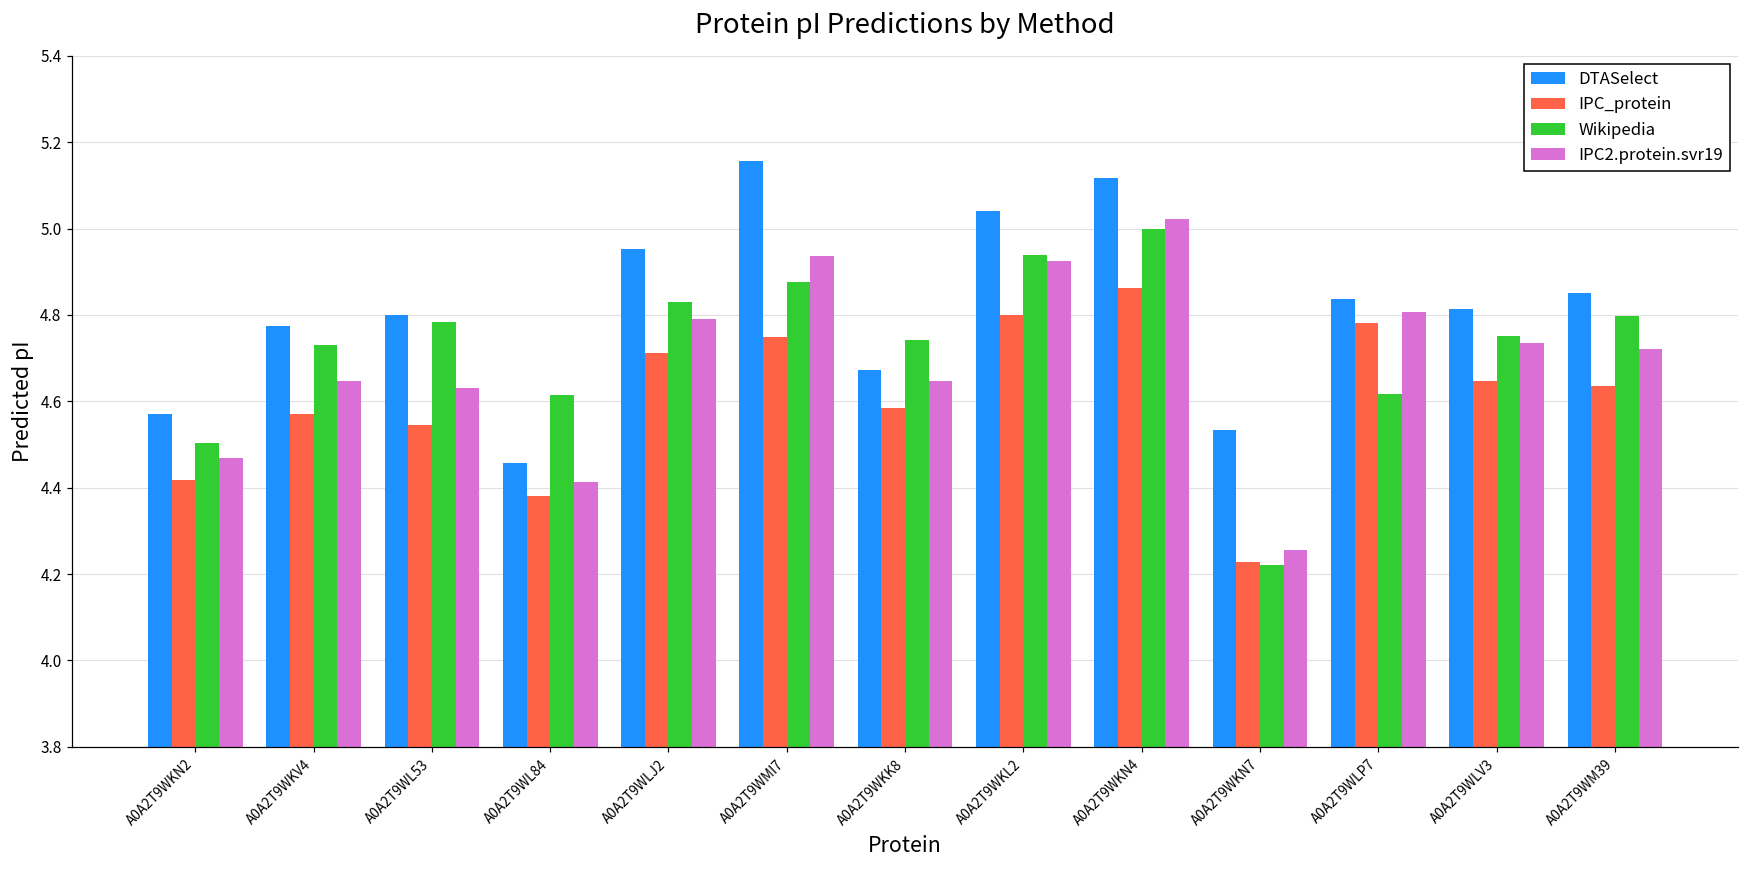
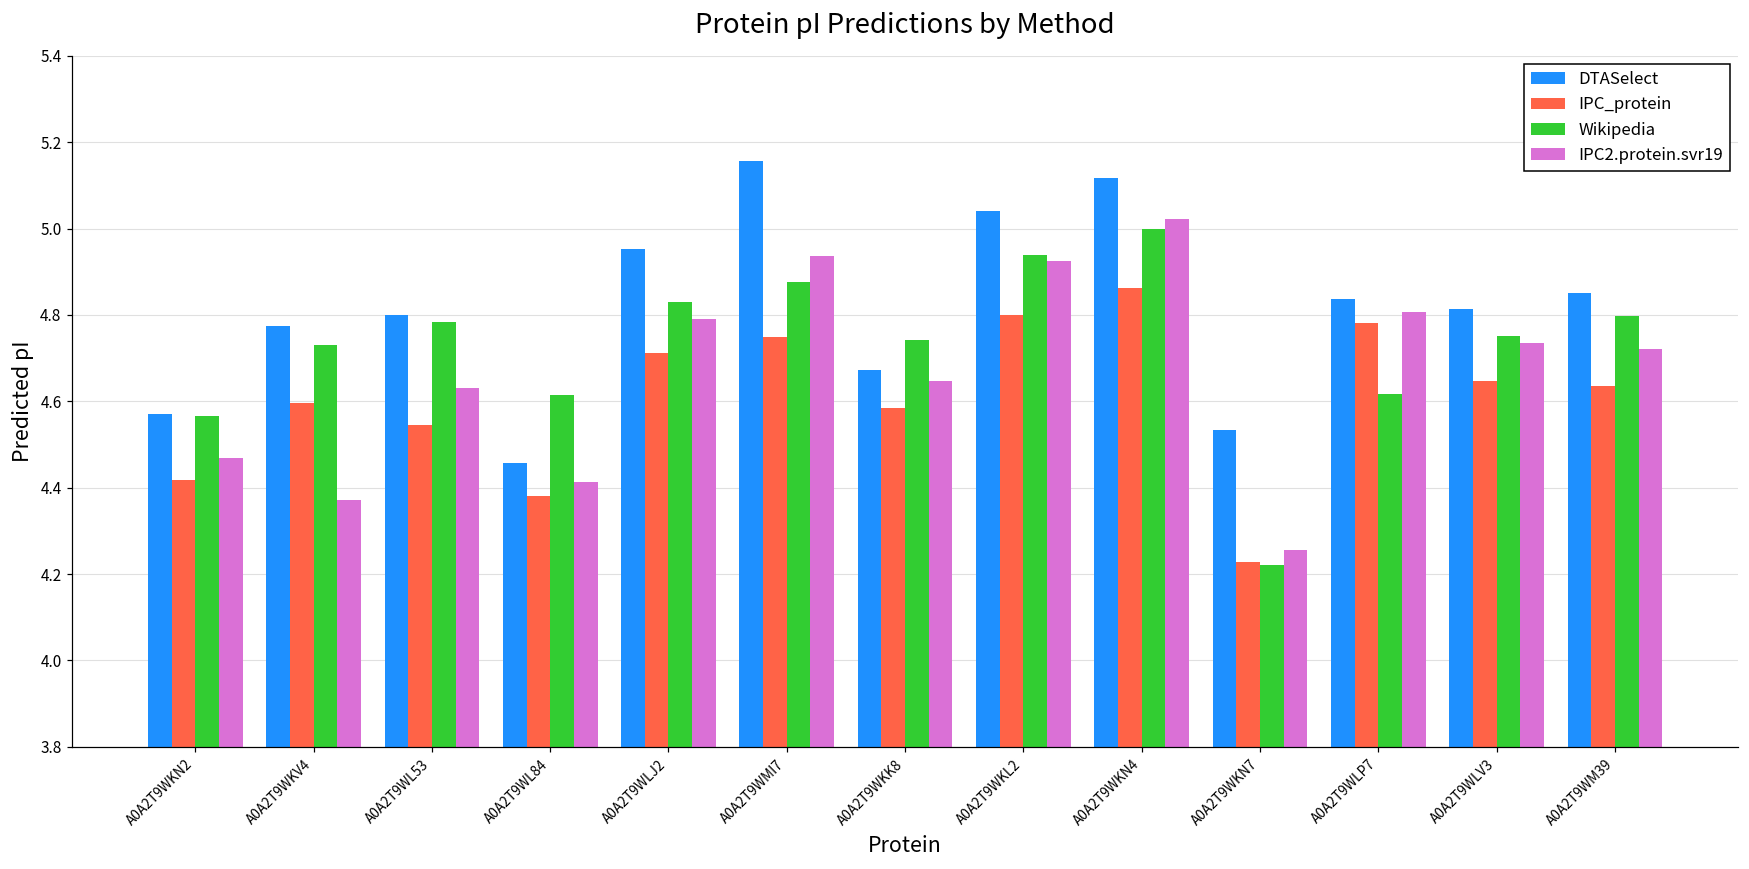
  {
    "DTASelect": {
      "A0A2T9WKN2": 4.57,
      "A0A2T9WKV4": 4.77,
      "A0A2T9WL53": 4.80,
      "A0A2T9WL84": 4.46,
      "A0A2T9WLJ2": 4.95,
      "A0A2T9WMI7": 5.16,
      "A0A2T9WKK8": 4.67,
      "A0A2T9WKL2": 5.04,
      "A0A2T9WKN4": 5.12,
      "A0A2T9WKN7": 4.53,
      "A0A2T9WLP7": 4.84,
      "A0A2T9WLV3": 4.81,
      "A0A2T9WM39": 4.85
    },
    "IPC_protein": {
      "A0A2T9WKN2": 4.42,
-     "A0A2T9WKV4": 4.57,
+     "A0A2T9WKV4": 4.60,
      "A0A2T9WL53": 4.55,
      "A0A2T9WL84": 4.38,
      "A0A2T9WLJ2": 4.71,
      "A0A2T9WMI7": 4.75,
      "A0A2T9WKK8": 4.58,
      "A0A2T9WKL2": 4.80,
      "A0A2T9WKN4": 4.86,
      "A0A2T9WKN7": 4.23,
      "A0A2T9WLP7": 4.78,
      "A0A2T9WLV3": 4.65,
      "A0A2T9WM39": 4.64
    },
    "Wikipedia": {
-     "A0A2T9WKN2": 4.50,
+     "A0A2T9WKN2": 4.57,
      "A0A2T9WKV4": 4.73,
      "A0A2T9WL53": 4.78,
      "A0A2T9WL84": 4.61,
      "A0A2T9WLJ2": 4.83,
      "A0A2T9WMI7": 4.88,
      "A0A2T9WKK8": 4.74,
      "A0A2T9WKL2": 4.94,
      "A0A2T9WKN4": 5.00,
      "A0A2T9WKN7": 4.22,
      "A0A2T9WLP7": 4.62,
      "A0A2T9WLV3": 4.75,
      "A0A2T9WM39": 4.80
    },
    "IPC2.protein.svr19": {
      "A0A2T9WKN2": 4.47,
-     "A0A2T9WKV4": 4.65,
+     "A0A2T9WKV4": 4.37,
      "A0A2T9WL53": 4.63,
      "A0A2T9WL84": 4.41,
      "A0A2T9WLJ2": 4.79,
      "A0A2T9WMI7": 4.94,
      "A0A2T9WKK8": 4.65,
      "A0A2T9WKL2": 4.93,
      "A0A2T9WKN4": 5.02,
      "A0A2T9WKN7": 4.26,
      "A0A2T9WLP7": 4.81,
      "A0A2T9WLV3": 4.74,
      "A0A2T9WM39": 4.72
    }
  }
